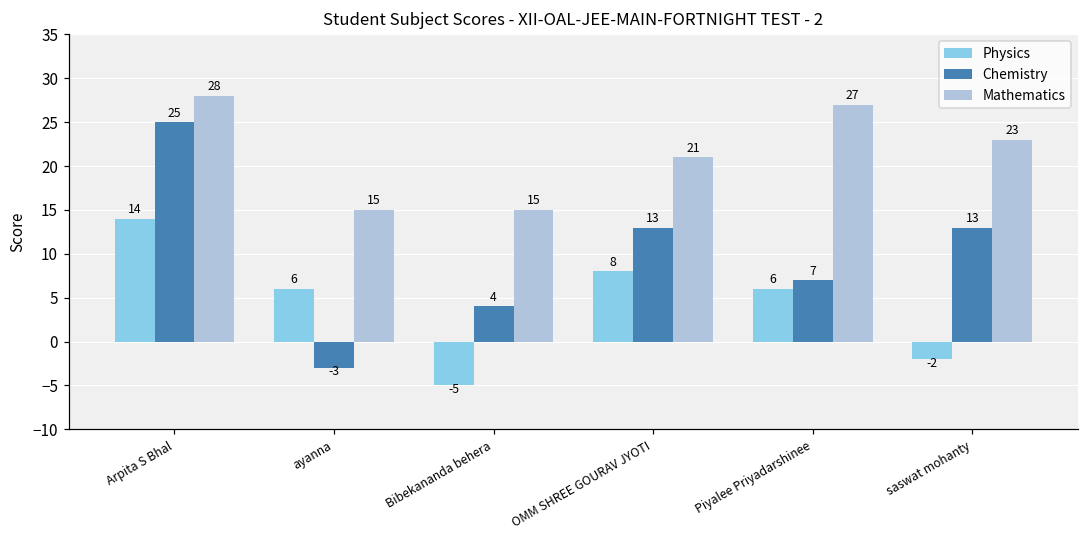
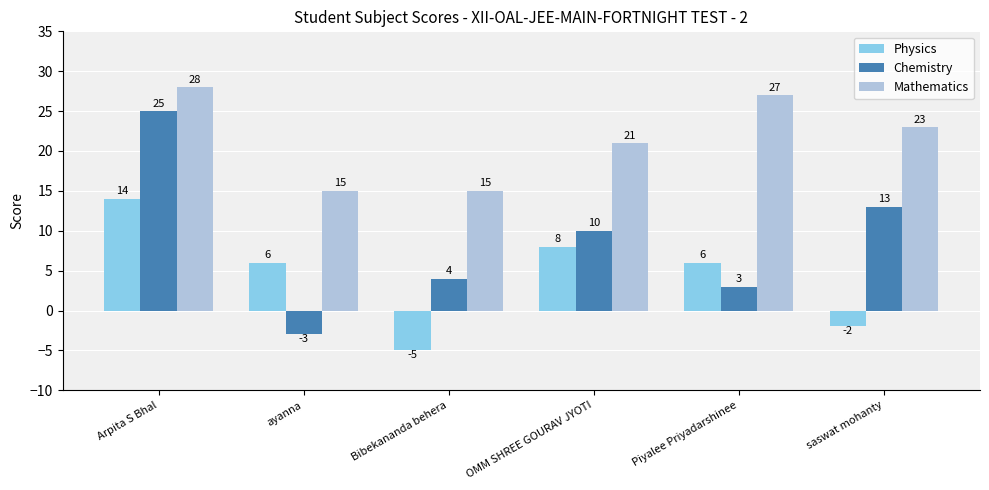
  {
    "Chemistry": {
      "Arpita S Bhal": 25,
      "ayanna": -3,
      "Bibekananda behera": 4,
-     "OMM SHREE GOURAV JYOTI": 13,
-     "Piyalee Priyadarshinee": 7,
+     "OMM SHREE GOURAV JYOTI": 10,
+     "Piyalee Priyadarshinee": 3,
      "saswat mohanty": 13
    }
  }
